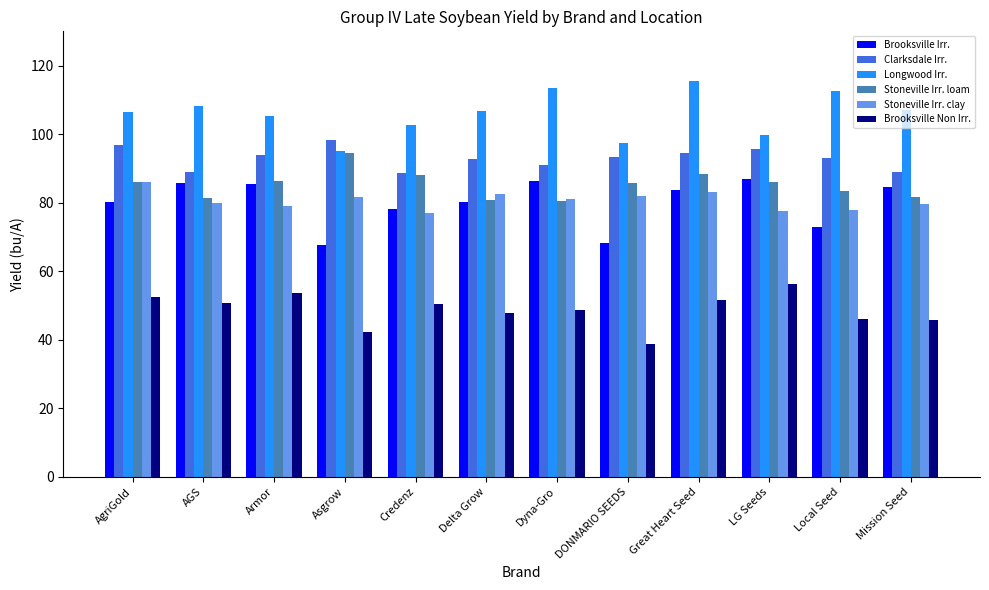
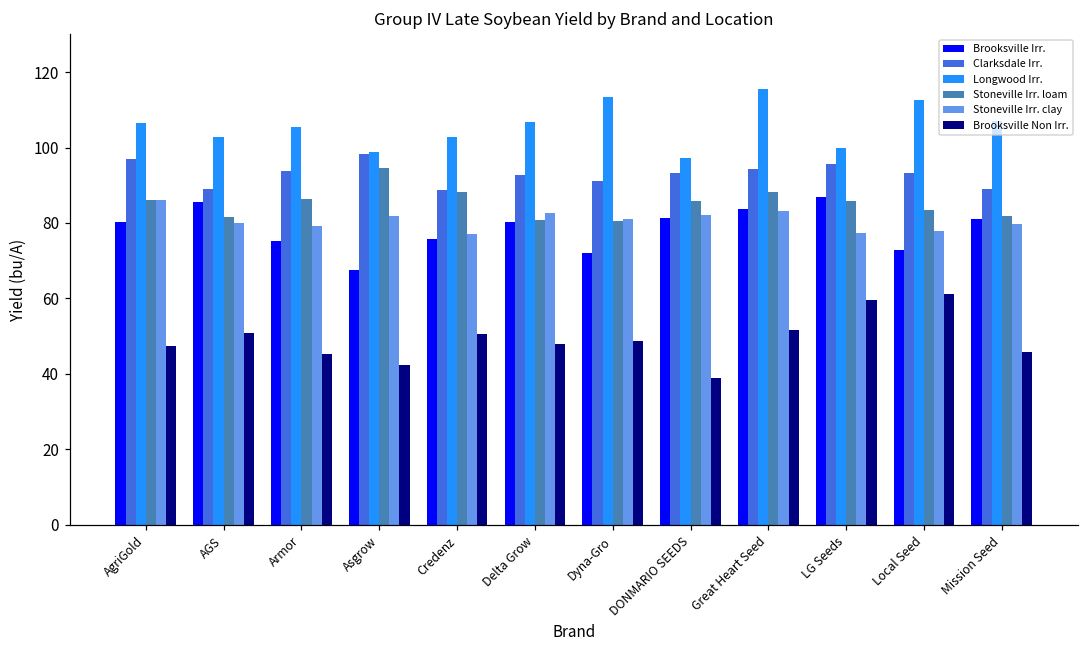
  {
    "Brooksville Irr.": {
      "AgriGold": 80,
      "AGS": 86,
-     "Armor": 86,
+     "Armor": 75,
      "Asgrow": 68,
-     "Credenz": 78,
+     "Credenz": 76,
      "Delta Grow": 80,
-     "Dyna-Gro": 86,
-     "DONMARIO SEEDS": 68,
+     "Dyna-Gro": 72,
+     "DONMARIO SEEDS": 81,
      "Great Heart Seed": 84,
      "LG Seeds": 87,
      "Local Seed": 73,
-     "Mission Seed": 85
+     "Mission Seed": 81
    },
    "Longwood Irr.": {
      "AgriGold": 106,
-     "AGS": 108,
+     "AGS": 103,
      "Armor": 105,
-     "Asgrow": 95,
+     "Asgrow": 99,
      "Credenz": 103,
      "Delta Grow": 107,
      "Dyna-Gro": 114,
      "DONMARIO SEEDS": 97,
      "Great Heart Seed": 116,
      "LG Seeds": 100,
      "Local Seed": 113
    },
    "Brooksville Non Irr.": {
-     "AgriGold": 52,
+     "AgriGold": 47,
      "AGS": 51,
-     "Armor": 54,
+     "Armor": 45,
      "Asgrow": 42,
      "Credenz": 51,
      "Delta Grow": 48,
      "Dyna-Gro": 49,
      "DONMARIO SEEDS": 39,
      "Great Heart Seed": 52,
-     "LG Seeds": 56,
-     "Local Seed": 46,
+     "LG Seeds": 60,
+     "Local Seed": 61,
      "Mission Seed": 46
    }
  }
